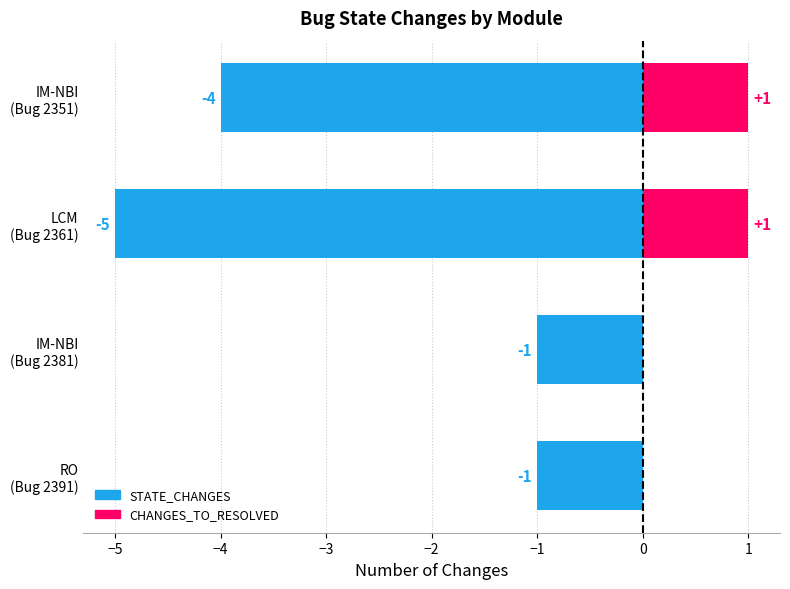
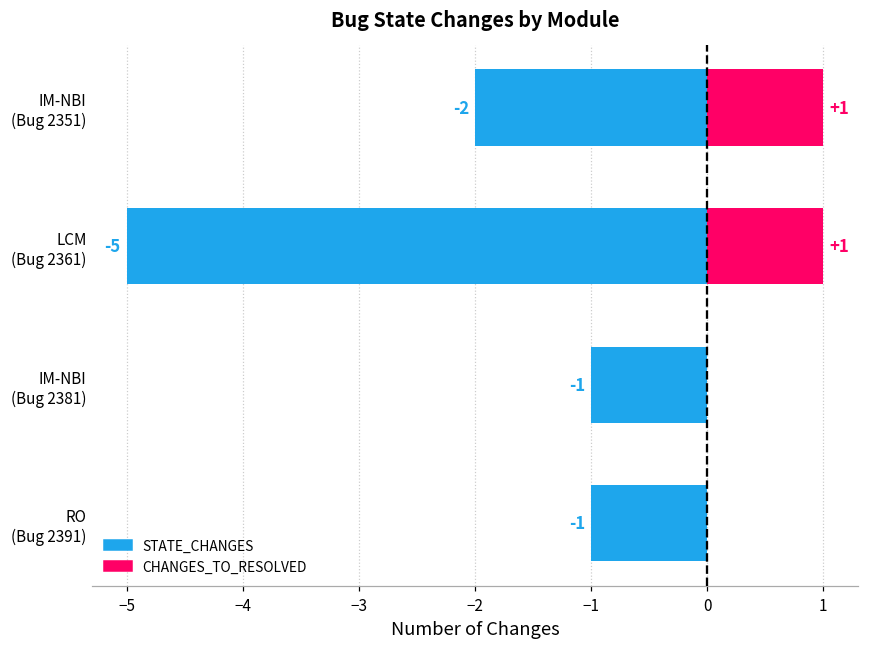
  {
    "STATE_CHANGES": {
-     "IM-NBI (Bug 2351)": "-4",
+     "IM-NBI (Bug 2351)": "-2",
      "LCM (Bug 2361)": "-5",
      "IM-NBI (Bug 2381)": "-1",
      "RO (Bug 2391)": "-1"
    },
    "CHANGES_TO_RESOLVED": {
      "IM-NBI (Bug 2351)": "+1",
      "LCM (Bug 2361)": "+1"
    }
  }
